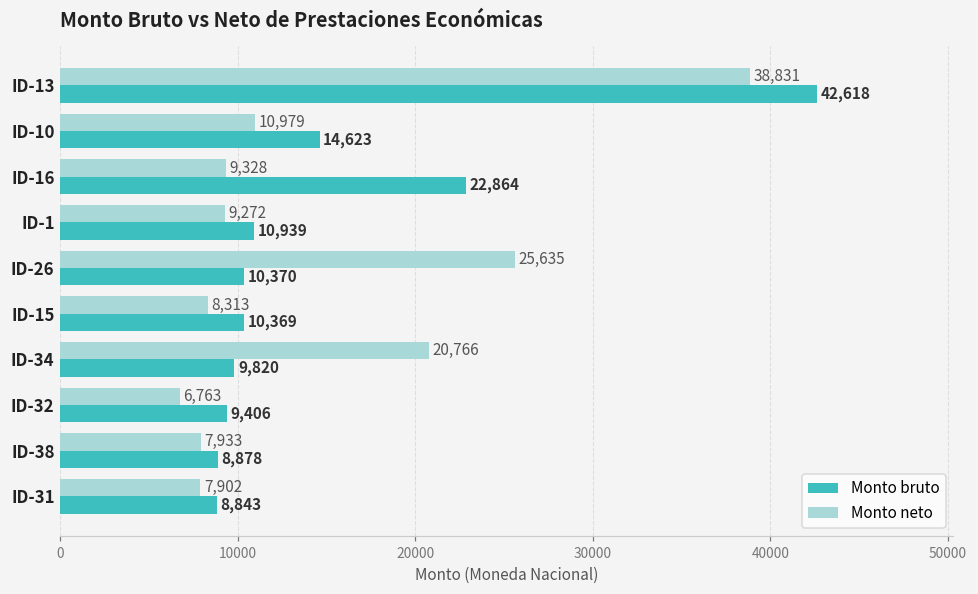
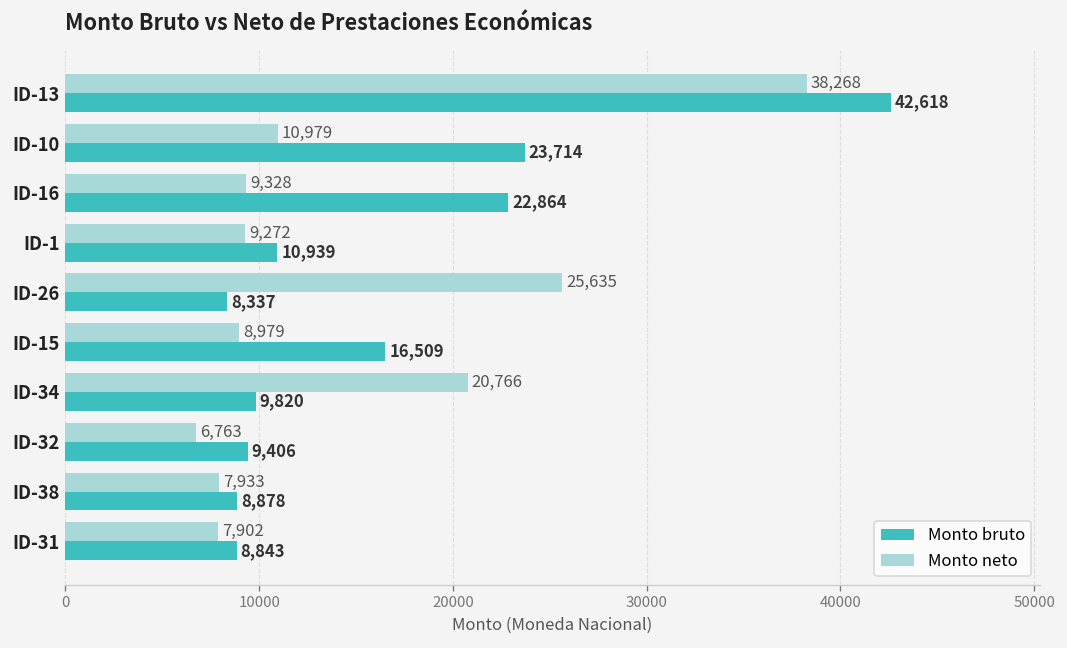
  {
    "Monto bruto": {
      "ID-13": "42,618",
-     "ID-10": "14,623",
+     "ID-10": "23,714",
      "ID-16": "22,864",
      "ID-1": "10,939",
-     "ID-26": "10,370",
-     "ID-15": "10,369",
+     "ID-26": "8,337",
+     "ID-15": "16,509",
      "ID-34": "9,820",
      "ID-32": "9,406",
      "ID-38": "8,878",
      "ID-31": "8,843"
    },
    "Monto neto": {
-     "ID-13": "38,831",
+     "ID-13": "38,268",
      "ID-10": "10,979",
      "ID-16": "9,328",
      "ID-1": "9,272",
      "ID-26": "25,635",
-     "ID-15": "8,313",
+     "ID-15": "8,979",
      "ID-34": "20,766",
      "ID-32": "6,763",
      "ID-38": "7,933",
      "ID-31": "7,902"
    }
  }
